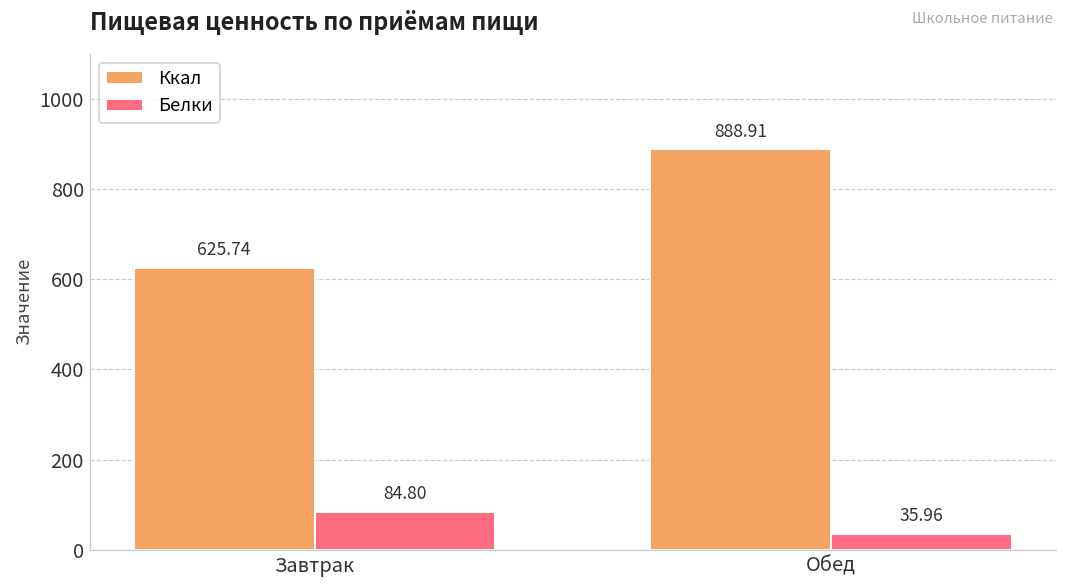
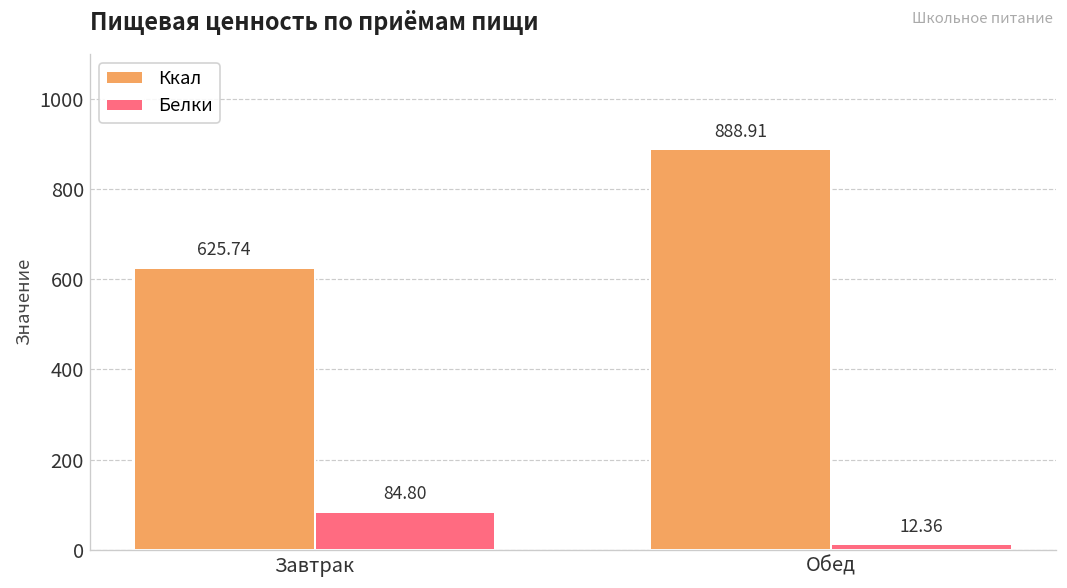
  {
    "Ккал": {
      "Завтрак": 625.74,
      "Обед": 888.91
    },
    "Белки": {
      "Завтрак": 84.80,
-     "Обед": 35.96
+     "Обед": 12.36
    }
  }
